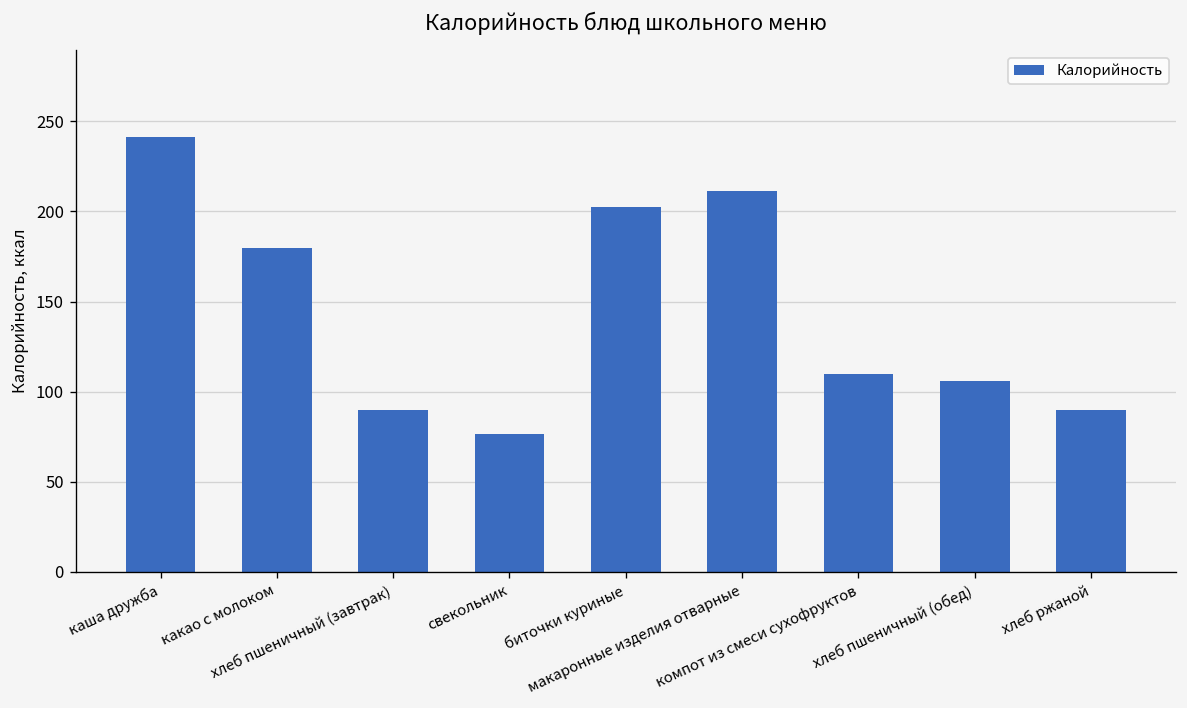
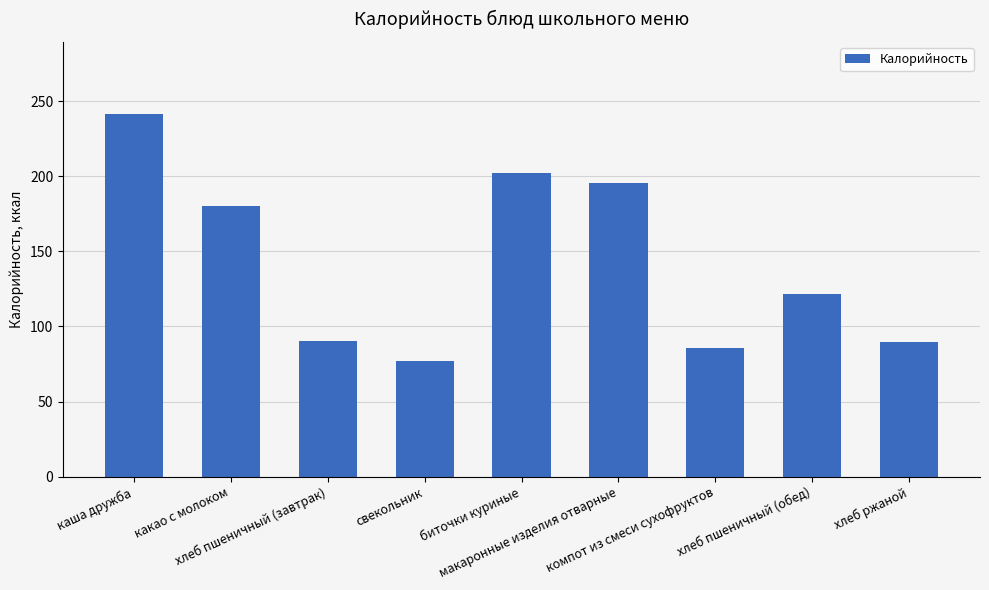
  {
    "каша дружба": 241,
    "какао с молоком": 180,
    "хлеб пшеничный (завтрак)": 90,
    "свекольник": 77,
    "биточки куриные": 202,
-   "макаронные изделия отварные": 212,
-   "компот из смеси сухофруктов": 110,
-   "хлеб пшеничный (обед)": 106,
+   "макаронные изделия отварные": 195,
+   "компот из смеси сухофруктов": 86,
+   "хлеб пшеничный (обед)": 122,
    "хлеб ржаной": 90
  }
